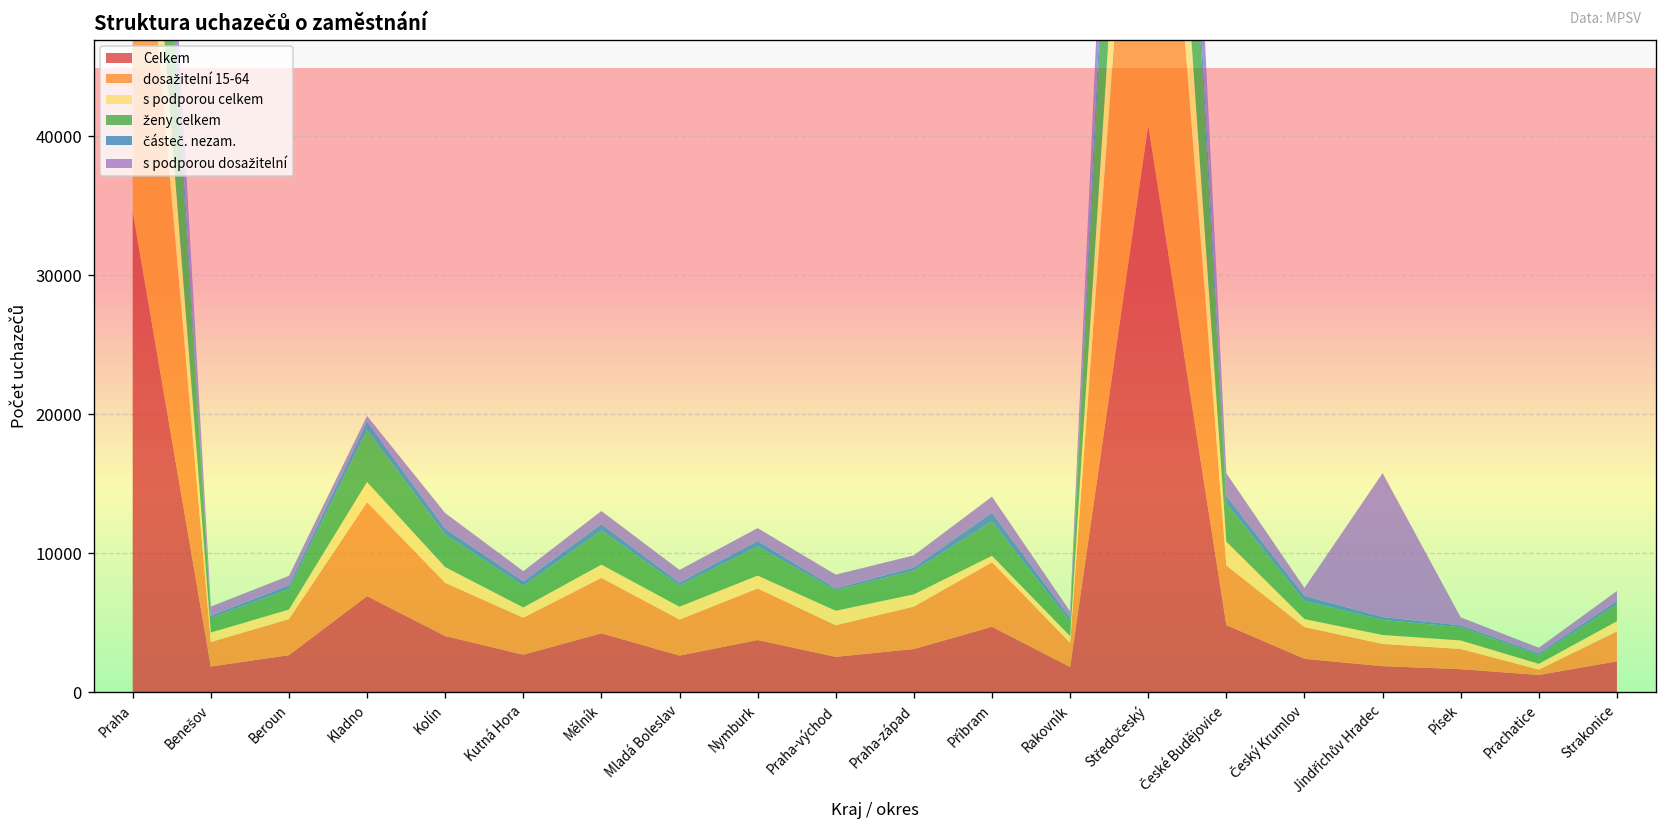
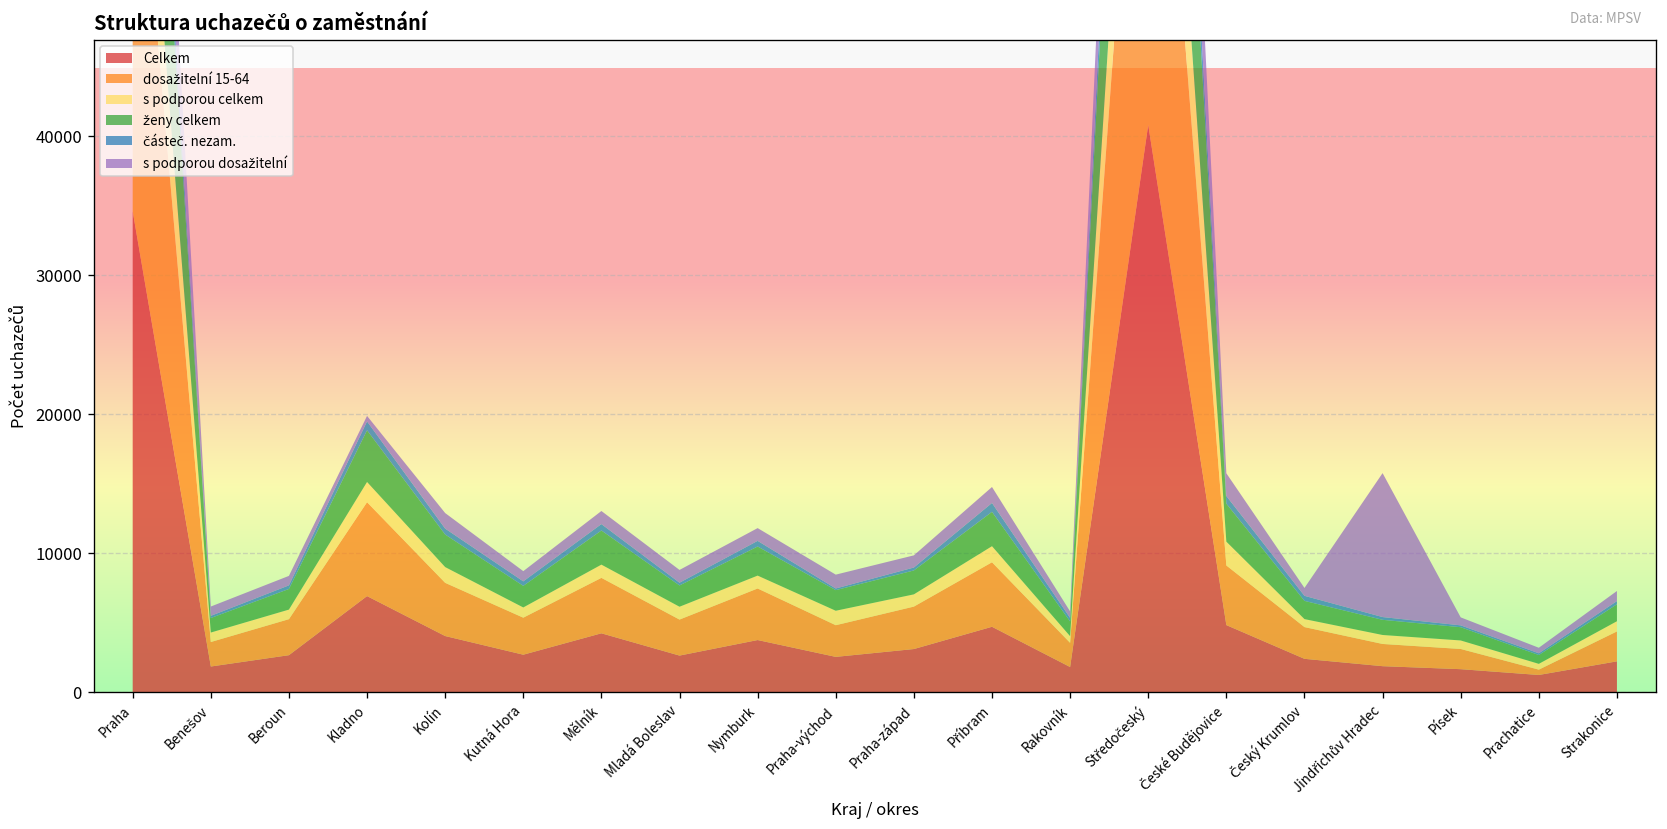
  {
    "Celkem": {
      "Praha": 34600,
      "Benešov": 1800,
      "Beroun": 2700,
      "Kladno": 6900,
      "Kolín": 4000,
      "Kutná Hora": 2700,
      "Mělník": 4200,
      "Mladá Boleslav": 2600,
      "Nymburk": 3700,
      "Praha-východ": 2500,
      "Praha-západ": 3100,
      "Příbram": 4700,
      "Rakovník": 1800,
      "Středočeský": 40800,
      "České Budějovice": 4800,
      "Český Krumlov": 2400,
      "Jindřichův Hradec": 1900,
      "Písek": 1600,
      "Prachatice": 1200,
      "Strakonice": 2200
    },
    "dosažitelní 15-64": {
      "Benešov": 1800,
      "Beroun": 2600,
      "Kladno": 6800,
      "Kolín": 3800,
      "Kutná Hora": 2700,
      "Mělník": 4000,
      "Mladá Boleslav": 2600,
      "Nymburk": 3700,
      "Praha-východ": 2300,
      "Praha-západ": 3100,
      "Příbram": 4600,
      "Rakovník": 1700,
      "České Budějovice": 4300,
      "Český Krumlov": 2300,
      "Jindřichův Hradec": 1600,
      "Písek": 1500,
      "Prachatice": 400,
      "Strakonice": 2200
    },
    "s podporou celkem": {
      "Benešov": 700,
      "Beroun": 700,
      "Kladno": 1500,
      "Kolín": 1100,
      "Kutná Hora": 700,
      "Mělník": 1000,
      "Mladá Boleslav": 900,
      "Nymburk": 900,
      "Praha-východ": 1000,
      "Praha-západ": 900,
-     "Příbram": 500,
+     "Příbram": 1200,
      "Rakovník": 500,
      "České Budějovice": 1700,
      "Český Krumlov": 600,
      "Jindřichův Hradec": 600,
      "Písek": 600,
      "Prachatice": 400,
      "Strakonice": 700
    },
    "ženy celkem": {
      "Beroun": 1500,
      "Kladno": 3700,
      "Kolín": 2300,
      "Kutná Hora": 1600,
      "Mělník": 2500,
      "Nymburk": 2100,
      "Příbram": 2500,
      "Rakovník": 1100,
      "České Budějovice": 2700,
      "Český Krumlov": 1300,
      "Strakonice": 1200
    },
    "částeč. nezam.": {
      "Beroun": 300,
      "Kladno": 600,
      "Kolín": 400,
      "Kutná Hora": 300,
      "Mělník": 500,
      "Nymburk": 400,
      "Příbram": 600,
      "Rakovník": 300,
      "České Budějovice": 600,
      "Český Krumlov": 400,
      "Strakonice": 200
    },
    "s podporou dosažitelní": {
      "Benešov": 700,
      "Beroun": 700,
      "Kladno": 400,
      "Kolín": 1100,
      "Kutná Hora": 700,
      "Mělník": 900,
      "Mladá Boleslav": 900,
      "Nymburk": 900,
      "Praha-východ": 1000,
      "Praha-západ": 900,
      "Příbram": 1100,
      "Rakovník": 500,
      "České Budějovice": 1600,
      "Český Krumlov": 600,
      "Jindřichův Hradec": 10400,
      "Písek": 600,
      "Prachatice": 400,
      "Strakonice": 700
    }
  }
